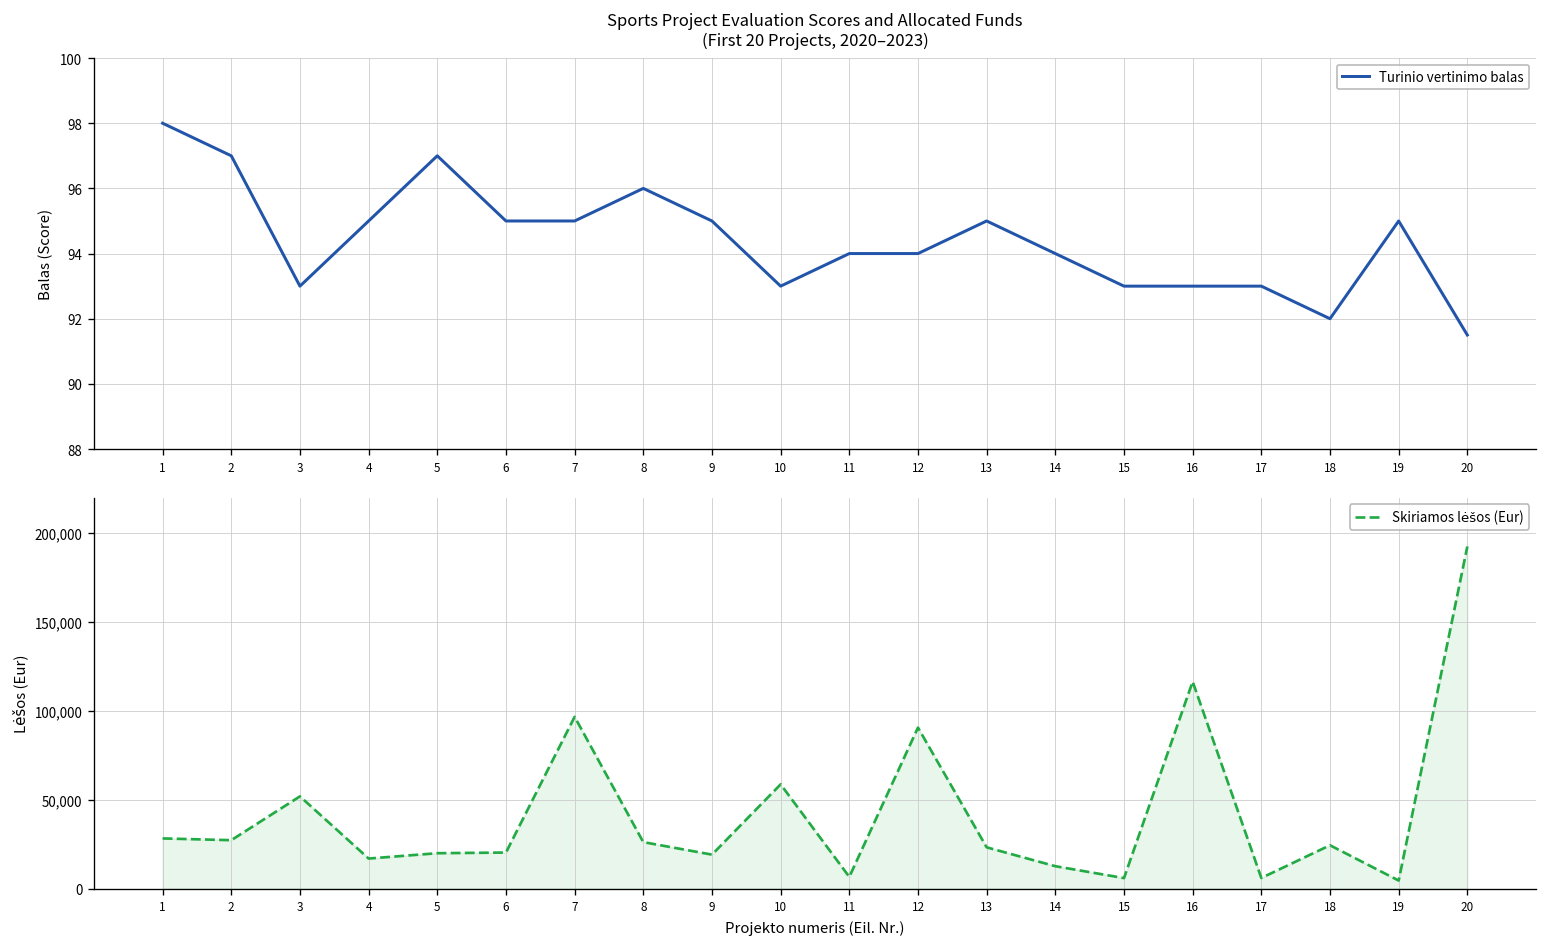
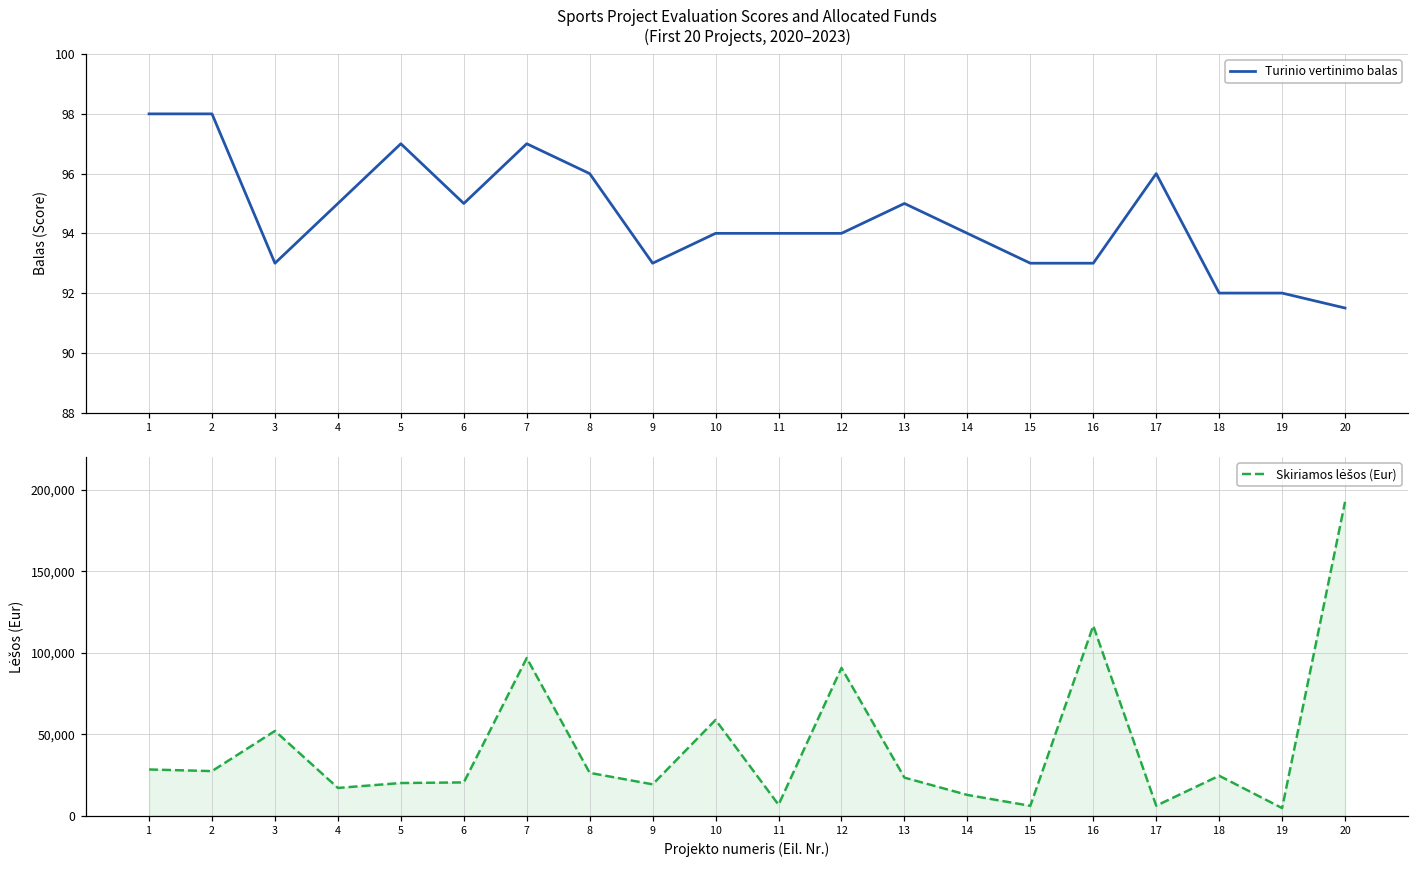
  {
    "Sports Project Evaluation Scores and Allocated Funds (First 20 Projects, 2020–2023)": {
      "1": 98,
-     "2": 97,
+     "2": 98,
      "3": 93,
      "4": 95,
      "5": 97,
      "6": 95,
-     "7": 95,
+     "7": 97,
      "8": 96,
-     "9": 95,
-     "10": 93,
+     "9": 93,
+     "10": 94,
      "11": 94,
      "12": 94,
      "13": 95,
      "14": 94,
      "15": 93,
      "16": 93,
-     "17": 93,
+     "17": 96,
      "18": 92,
-     "19": 95,
+     "19": 92,
      "20": 91.5
    }
  }
